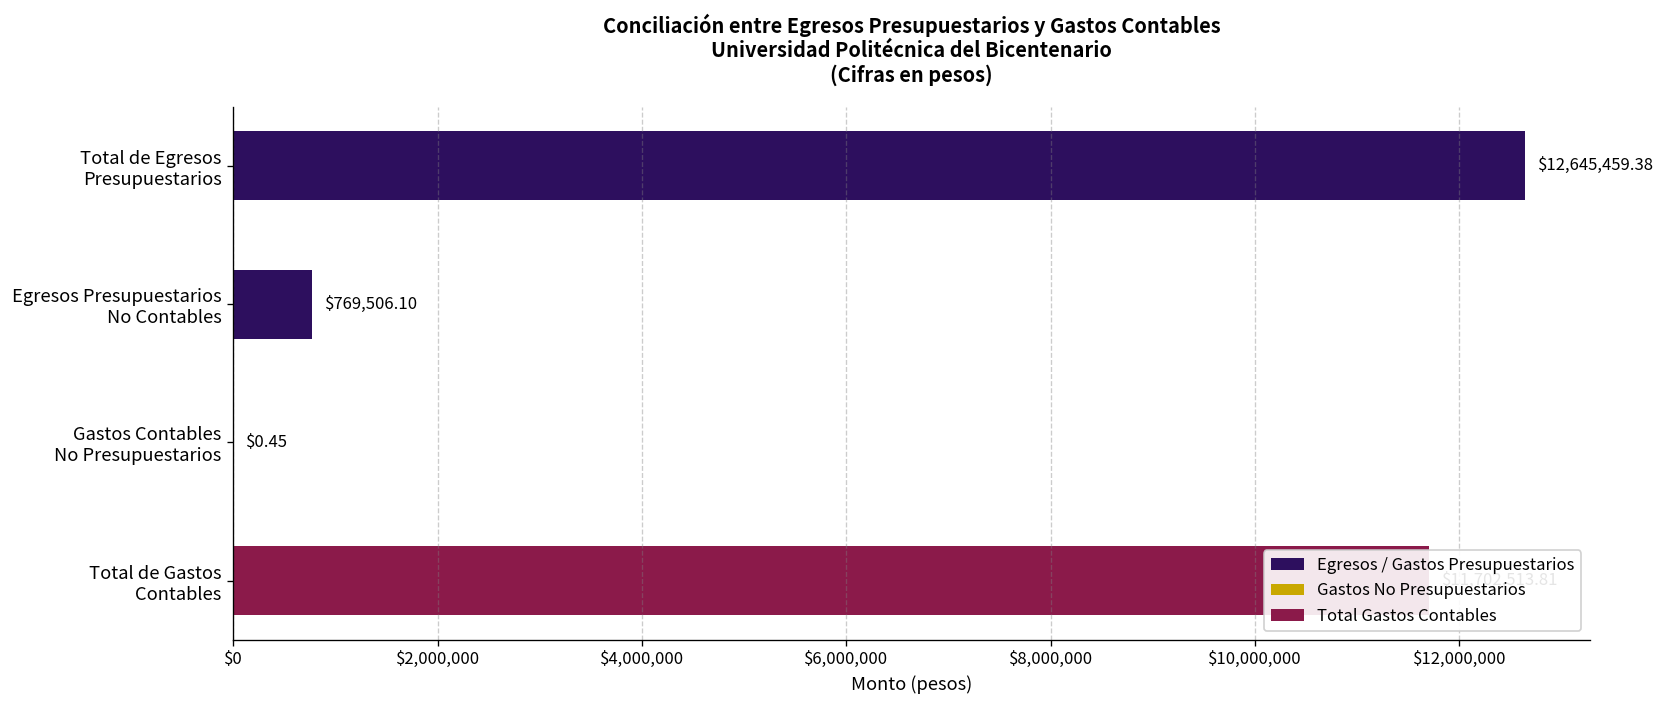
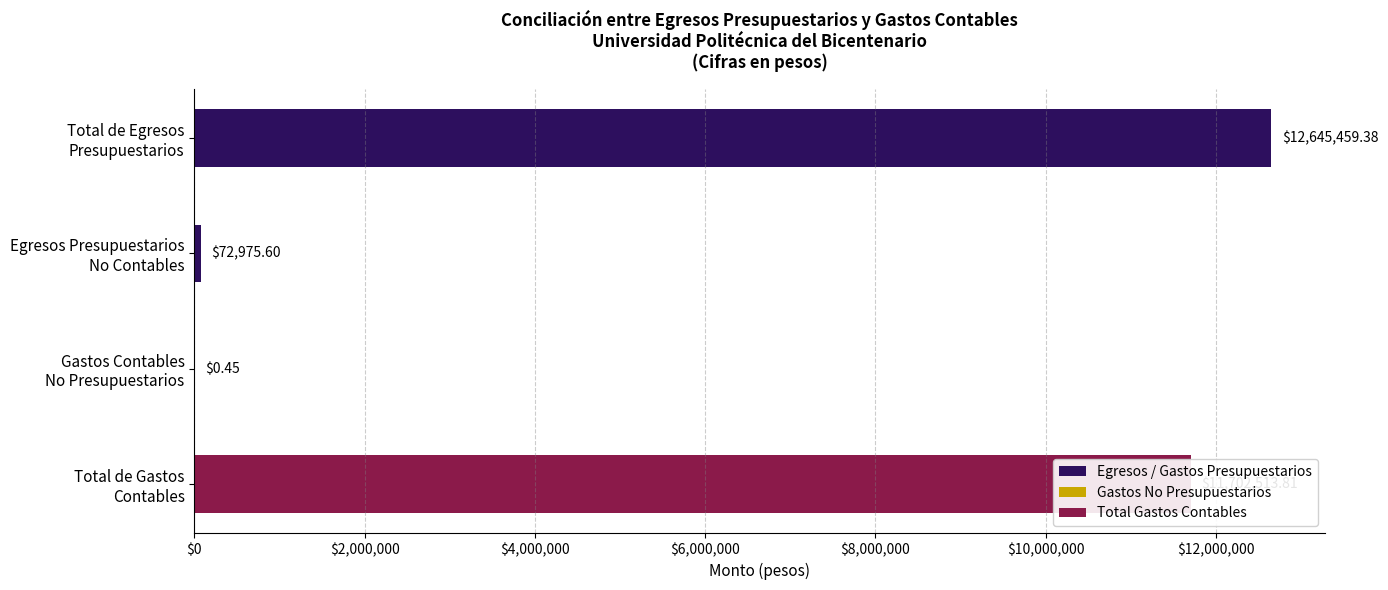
  {
    "Total de Egresos Presupuestarios": "$12,645,459.38",
-   "Egresos Presupuestarios No Contables": "$769,506.10",
+   "Egresos Presupuestarios No Contables": "$72,975.60",
    "Gastos Contables No Presupuestarios": "$0.45"
  }
